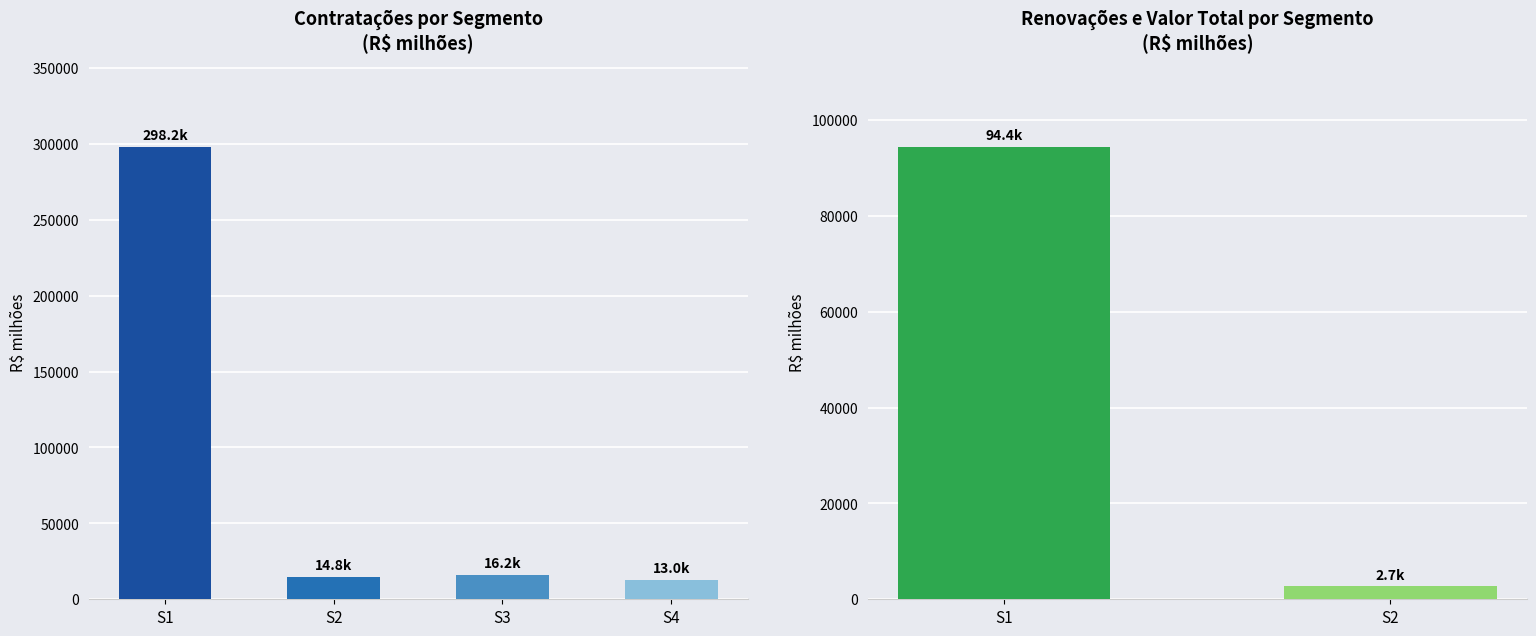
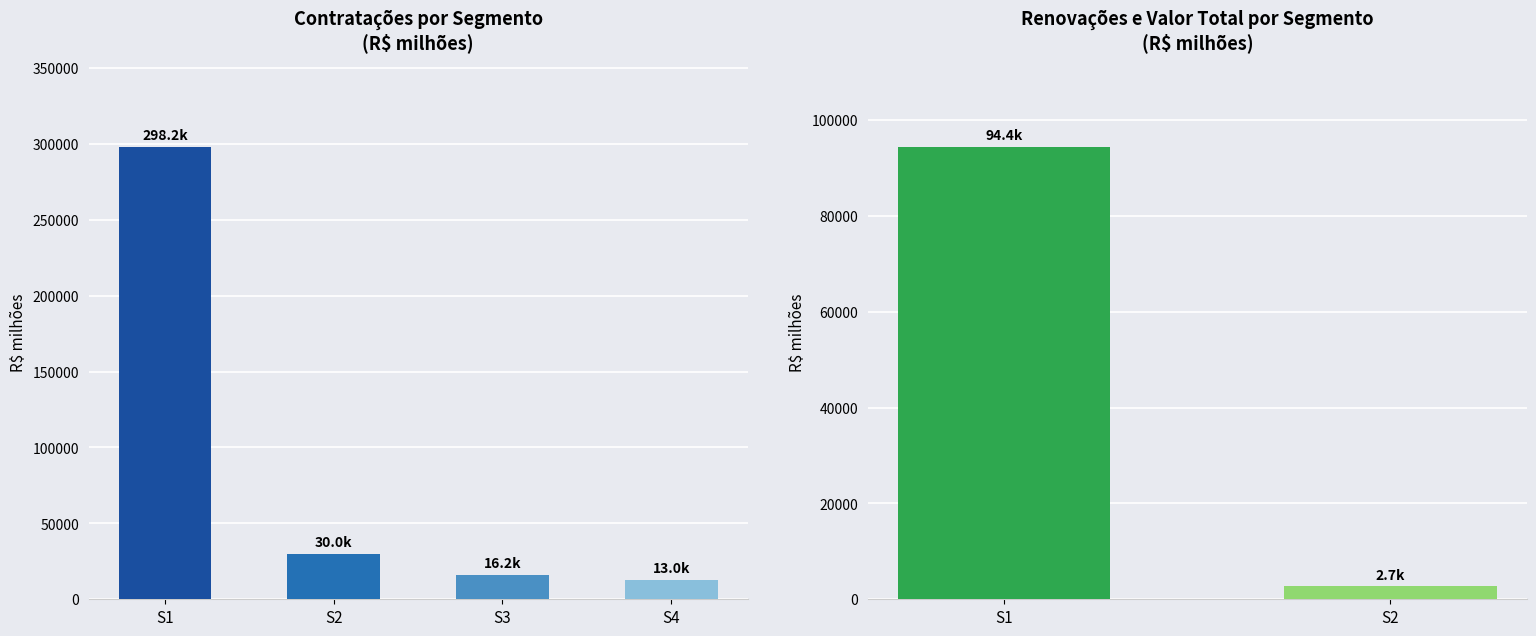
  {
    "Contratações por Segmento (R$ milhões)": {
      "S1": "298.2k",
-     "S2": "14.8k",
+     "S2": "30.0k",
      "S3": "16.2k",
      "S4": "13.0k"
    },
    "Renovações e Valor Total por Segmento (R$ milhões)": {
      "S1": "94.4k",
      "S2": "2.7k"
    }
  }
